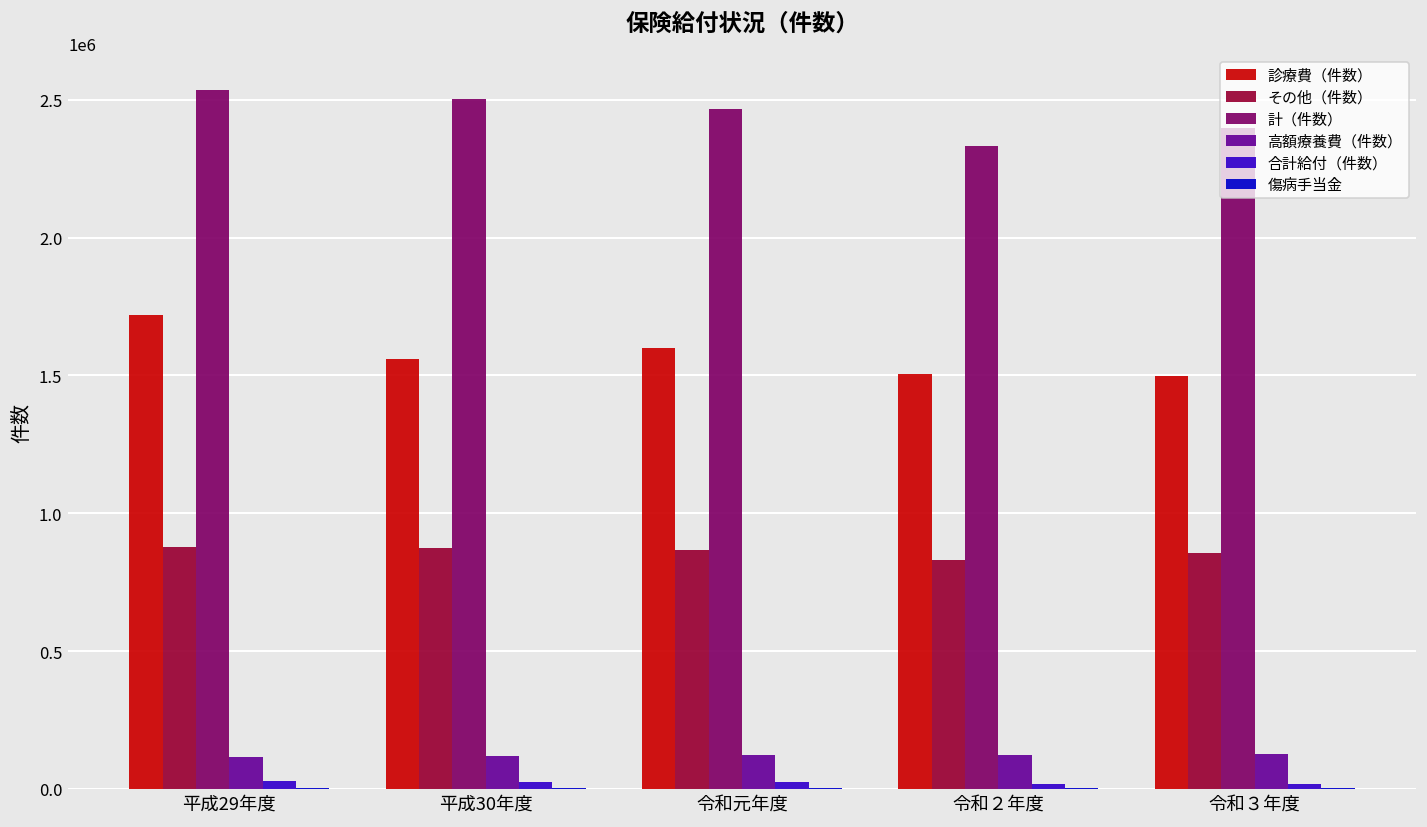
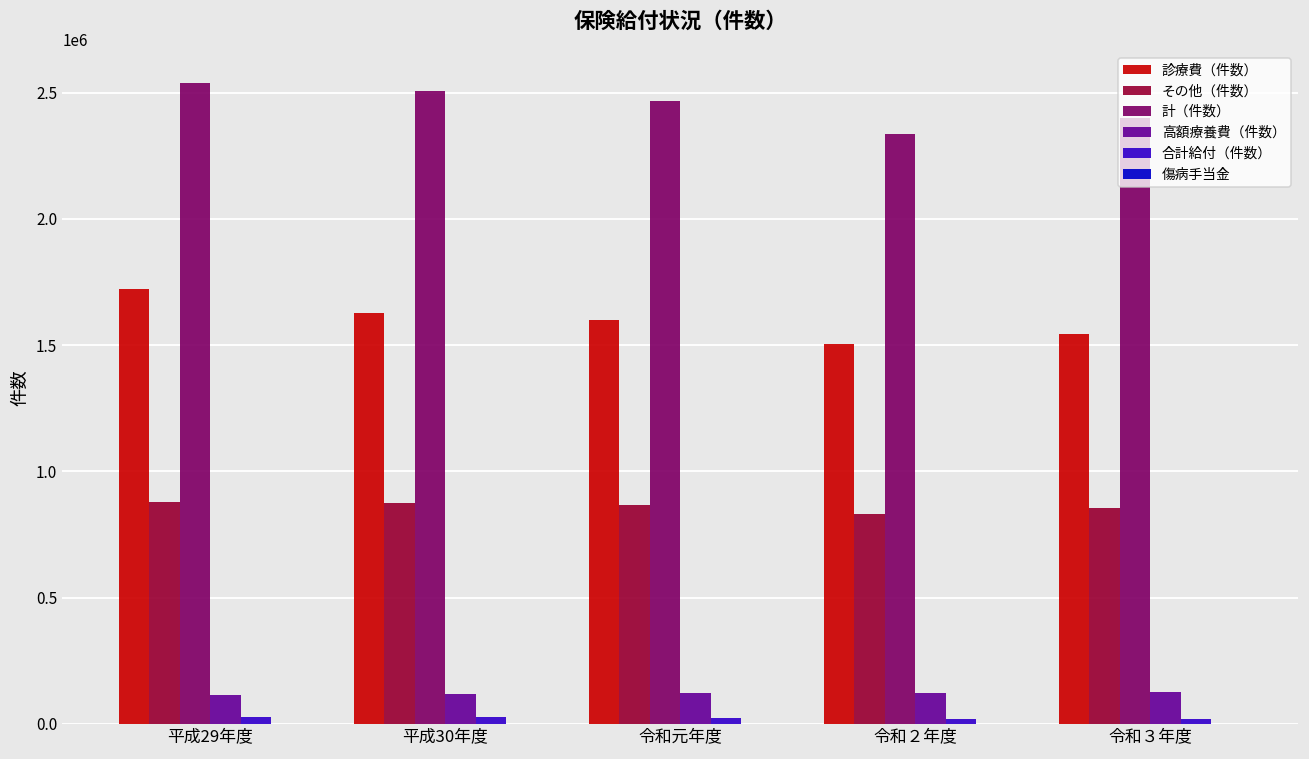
  {
    "診療費（件数）": {
      "平成29年度": 1720000,
-     "平成30年度": 1560000,
+     "平成30年度": 1630000,
      "令和元年度": 1600000,
      "令和２年度": 1500000,
-     "令和３年度": 1500000
+     "令和３年度": 1540000
    }
  }
